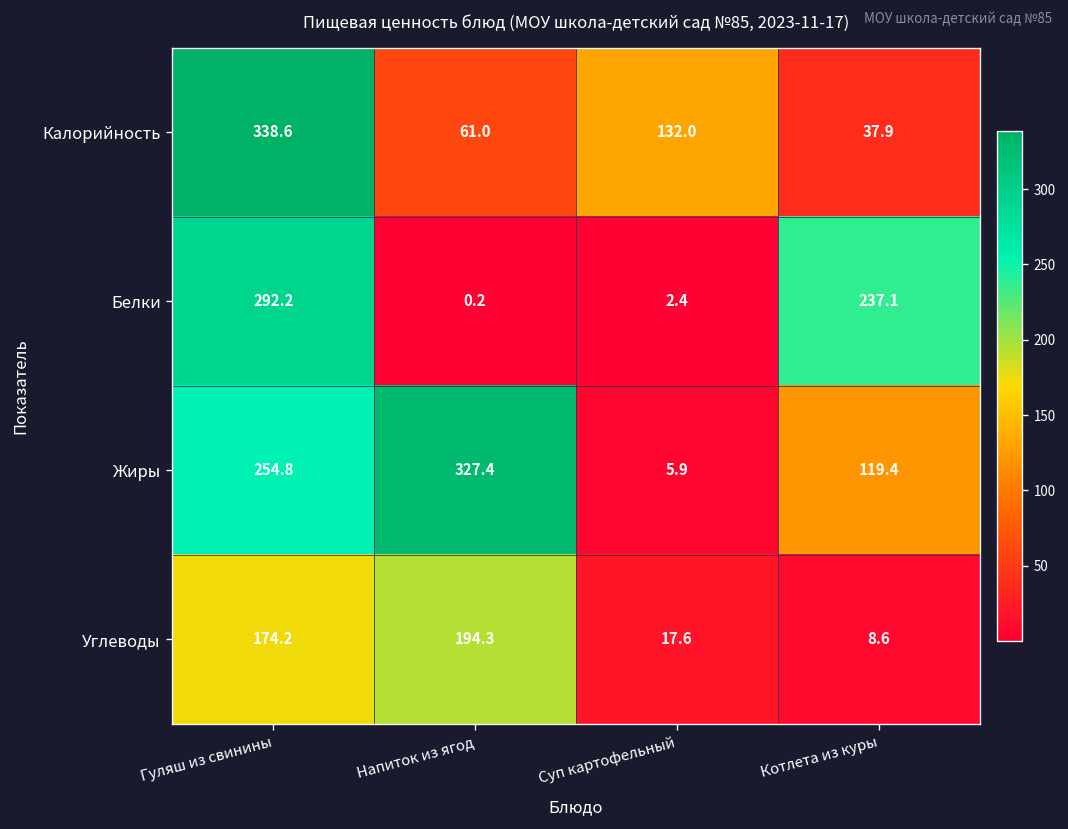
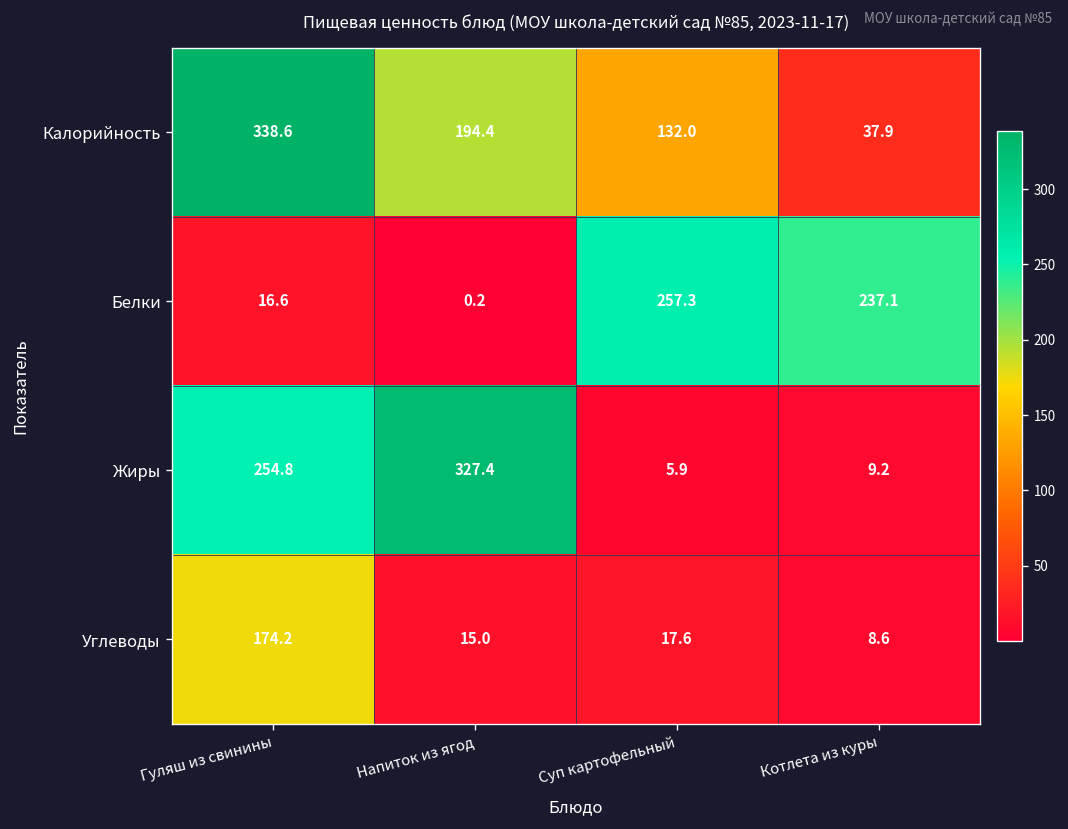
  {
    "Калорийность": {
      "Гуляш из свинины": 338.6,
-     "Напиток из ягод": 61.0,
+     "Напиток из ягод": 194.4,
      "Суп картофельный": 132.0,
      "Котлета из куры": 37.9
    },
    "Белки": {
-     "Гуляш из свинины": 292.2,
+     "Гуляш из свинины": 16.6,
      "Напиток из ягод": 0.2,
-     "Суп картофельный": 2.4,
+     "Суп картофельный": 257.3,
      "Котлета из куры": 237.1
    },
    "Жиры": {
      "Гуляш из свинины": 254.8,
      "Напиток из ягод": 327.4,
      "Суп картофельный": 5.9,
-     "Котлета из куры": 119.4
+     "Котлета из куры": 9.2
    },
    "Углеводы": {
      "Гуляш из свинины": 174.2,
-     "Напиток из ягод": 194.3,
+     "Напиток из ягод": 15.0,
      "Суп картофельный": 17.6,
      "Котлета из куры": 8.6
    }
  }
